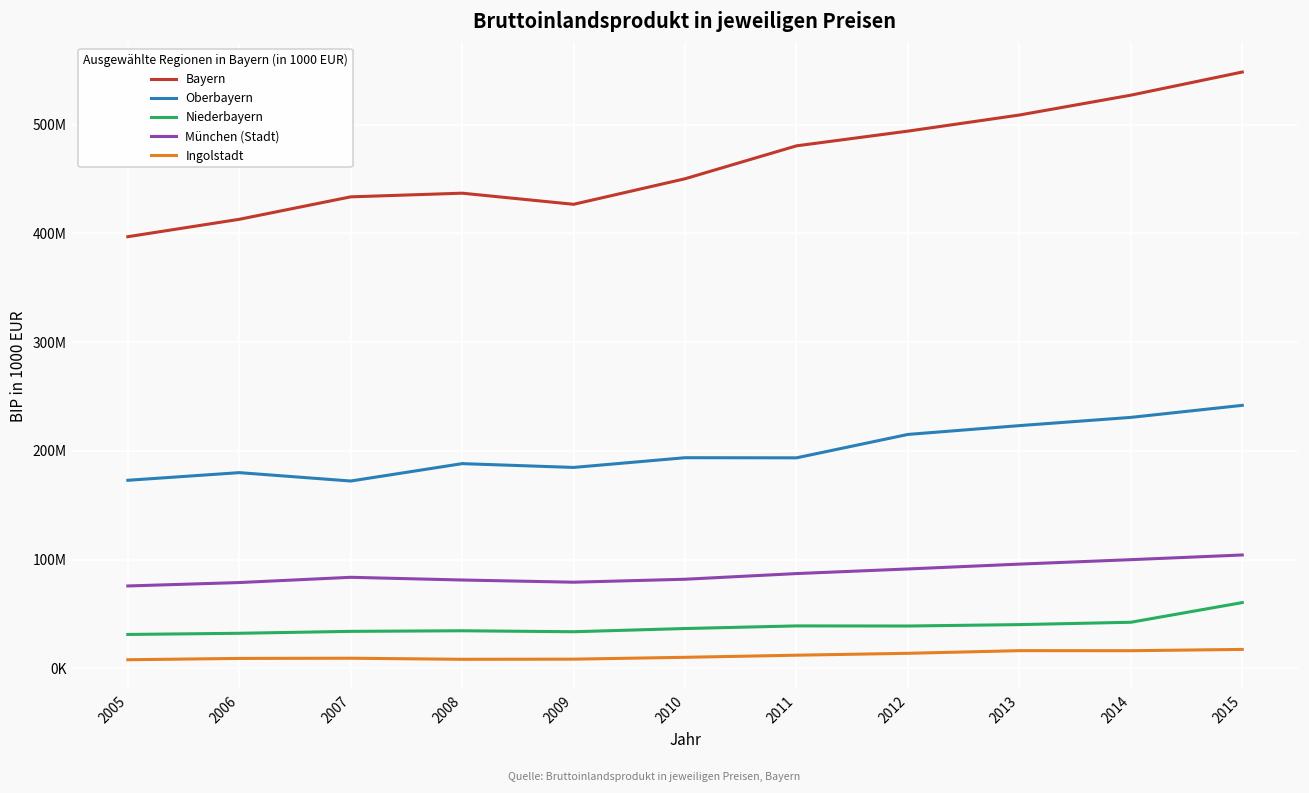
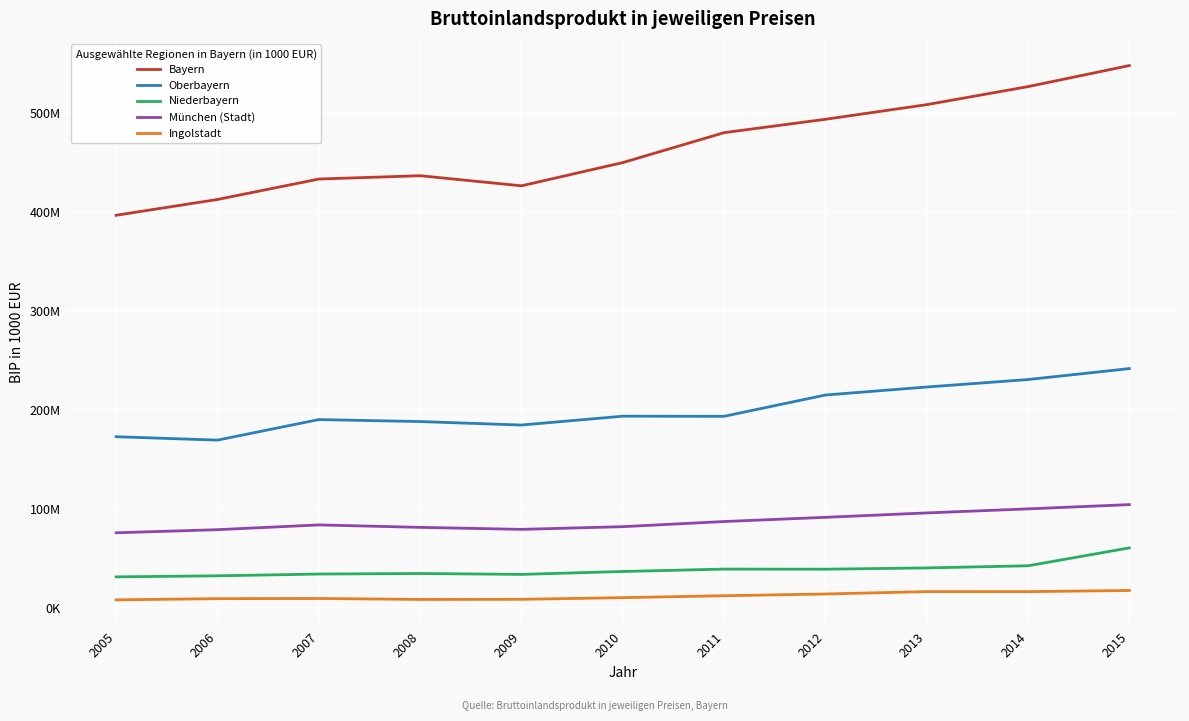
  {
    "Bayern": {
      "2005": 400000000,
      "2006": 410000000,
      "2007": 430000000,
      "2008": 440000000,
      "2009": 430000000,
      "2010": 450000000,
      "2011": 480000000,
      "2012": 490000000,
      "2013": 510000000,
      "2014": 530000000,
      "2015": 550000000
    },
    "Oberbayern": {
      "2005": 170000000,
-     "2006": 180000000,
-     "2007": 170000000,
+     "2006": 170000000,
+     "2007": 190000000,
      "2008": 190000000,
      "2009": 180000000,
      "2010": 190000000,
      "2011": 190000000,
      "2012": 220000000,
      "2013": 220000000,
      "2014": 230000000,
      "2015": 240000000
    },
    "Niederbayern": {
      "2005": 30000000,
      "2006": 30000000,
      "2007": 30000000,
      "2008": 30000000,
      "2009": 30000000,
      "2010": 40000000,
      "2011": 40000000,
      "2012": 40000000,
      "2013": 40000000,
      "2014": 40000000,
      "2015": 60000000
    },
    "München (Stadt)": {
      "2005": 80000000,
      "2006": 80000000,
      "2007": 80000000,
      "2008": 80000000,
      "2009": 80000000,
      "2010": 80000000,
      "2011": 90000000,
      "2012": 90000000,
      "2013": 100000000,
      "2014": 100000000,
      "2015": 100000000
    },
    "Ingolstadt": {
      "2005": 10000000,
      "2006": 10000000,
      "2007": 10000000,
      "2008": 10000000,
      "2009": 10000000,
      "2010": 10000000,
      "2011": 10000000,
      "2012": 10000000,
      "2013": 20000000,
      "2014": 20000000,
      "2015": 20000000
    }
  }
